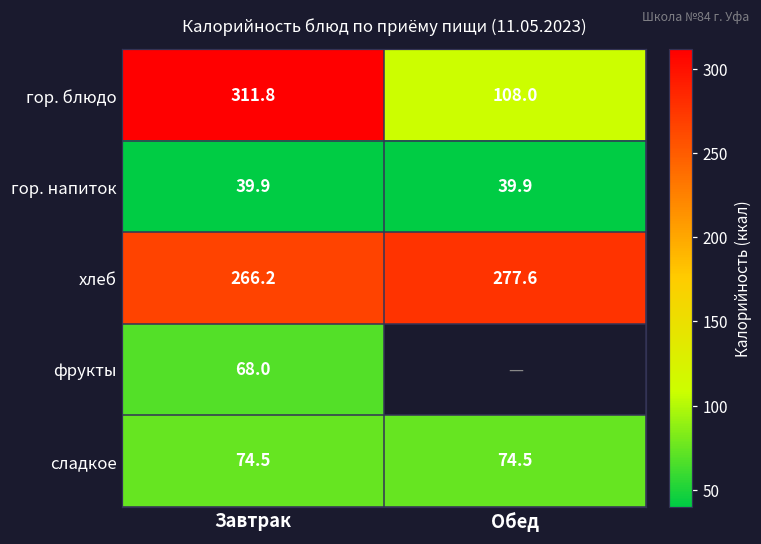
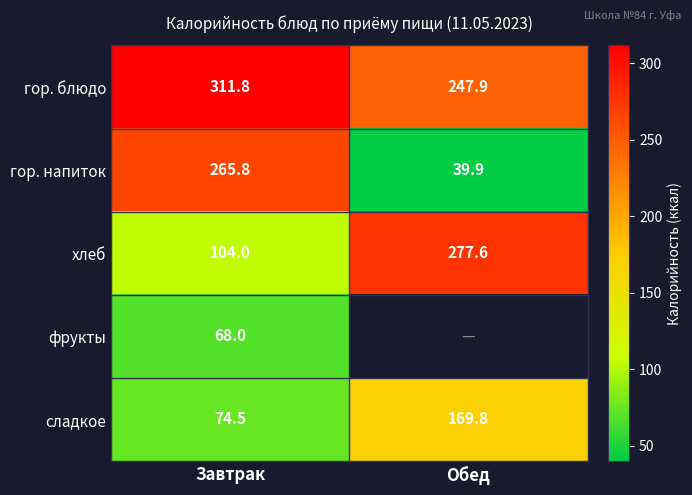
  {
    "гор. блюдо": {
      "Завтрак": 311.8,
-     "Обед": 108.0
+     "Обед": 247.9
    },
    "гор. напиток": {
-     "Завтрак": 39.9,
+     "Завтрак": 265.8,
      "Обед": 39.9
    },
    "хлеб": {
-     "Завтрак": 266.2,
+     "Завтрак": 104.0,
      "Обед": 277.6
    },
    "фрукты": {
      "Завтрак": 68.0
    },
    "сладкое": {
      "Завтрак": 74.5,
-     "Обед": 74.5
+     "Обед": 169.8
    }
  }
